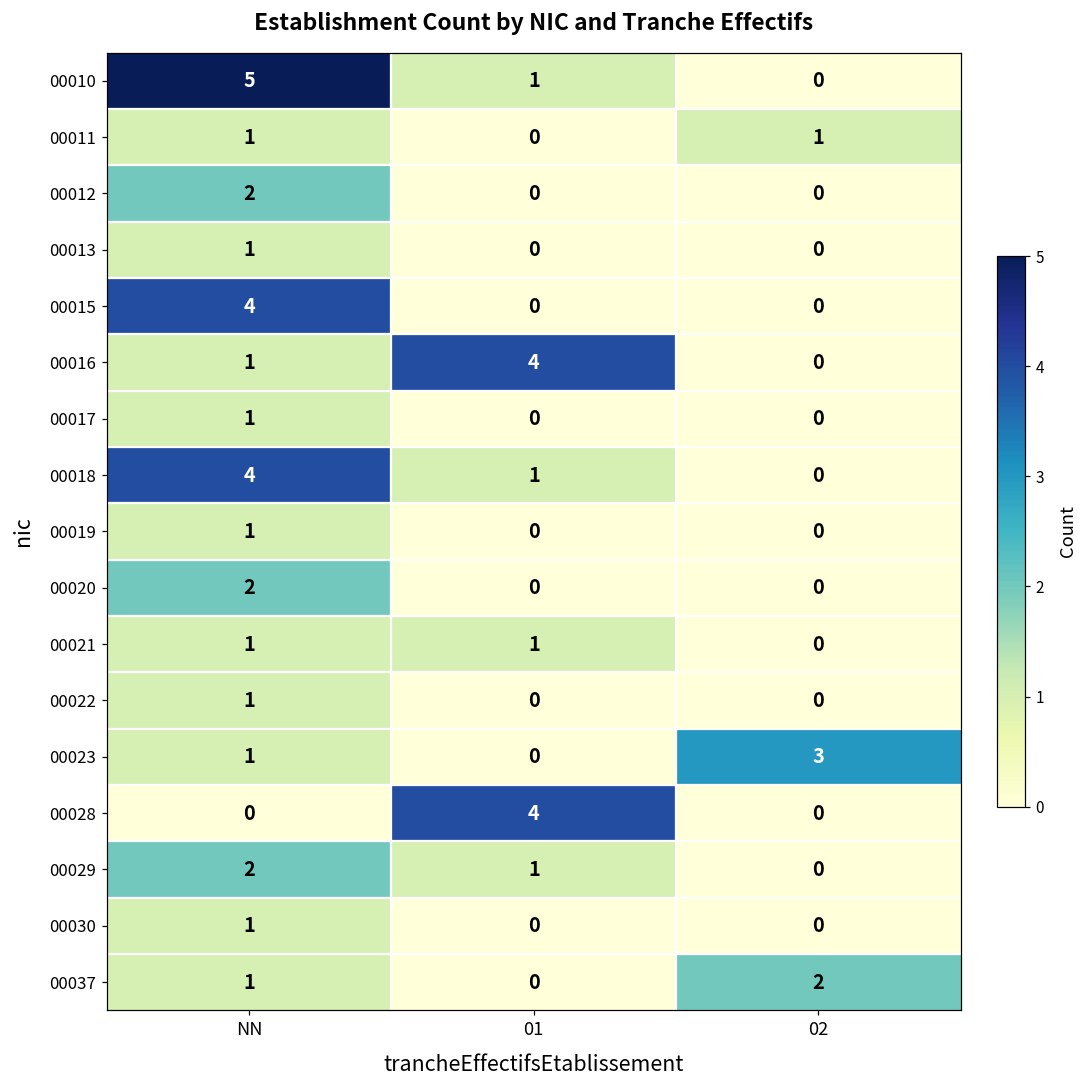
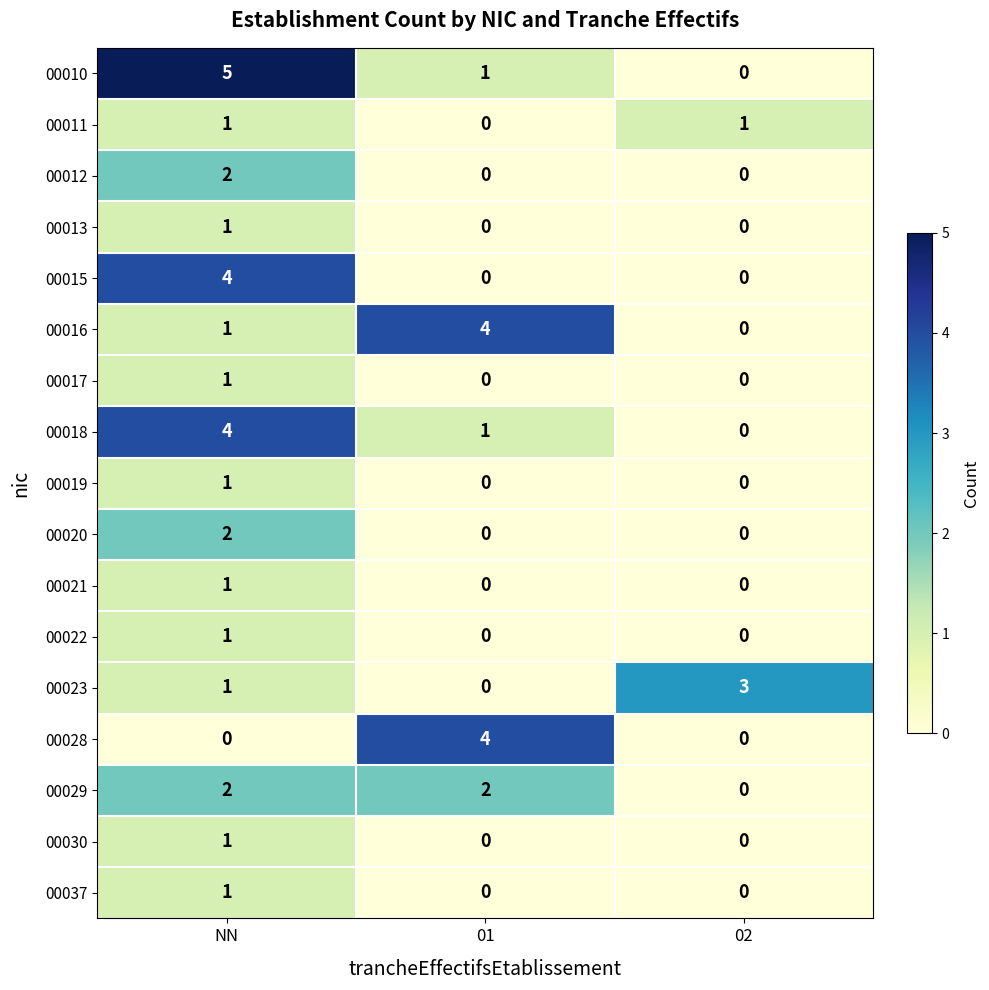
  {
    "00010": {
      "NN": 5,
      "01": 1,
      "02": 0
    },
    "00011": {
      "NN": 1,
      "01": 0,
      "02": 1
    },
    "00012": {
      "NN": 2,
      "01": 0,
      "02": 0
    },
    "00013": {
      "NN": 1,
      "01": 0,
      "02": 0
    },
    "00015": {
      "NN": 4,
      "01": 0,
      "02": 0
    },
    "00016": {
      "NN": 1,
      "01": 4,
      "02": 0
    },
    "00017": {
      "NN": 1,
      "01": 0,
      "02": 0
    },
    "00018": {
      "NN": 4,
      "01": 1,
      "02": 0
    },
    "00019": {
      "NN": 1,
      "01": 0,
      "02": 0
    },
    "00020": {
      "NN": 2,
      "01": 0,
      "02": 0
    },
    "00021": {
      "NN": 1,
-     "01": 1,
+     "01": 0,
      "02": 0
    },
    "00022": {
      "NN": 1,
      "01": 0,
      "02": 0
    },
    "00023": {
      "NN": 1,
      "01": 0,
      "02": 3
    },
    "00028": {
      "NN": 0,
      "01": 4,
      "02": 0
    },
    "00029": {
      "NN": 2,
-     "01": 1,
+     "01": 2,
      "02": 0
    },
    "00030": {
      "NN": 1,
      "01": 0,
      "02": 0
    },
    "00037": {
      "NN": 1,
      "01": 0,
-     "02": 2
+     "02": 0
    }
  }
